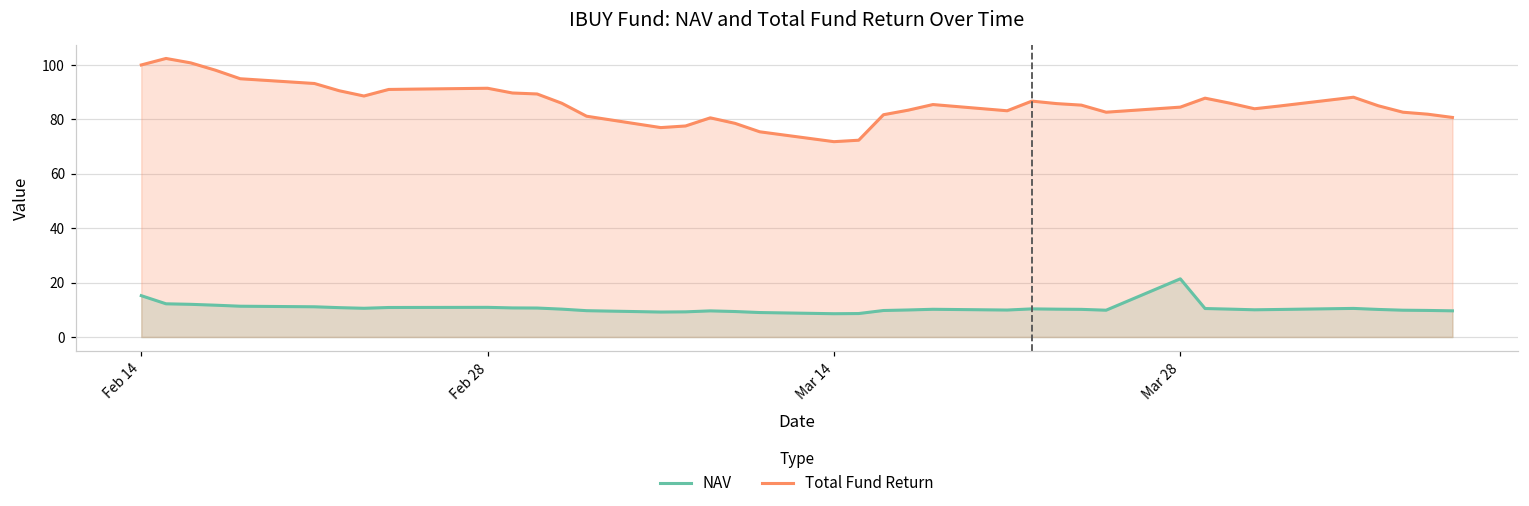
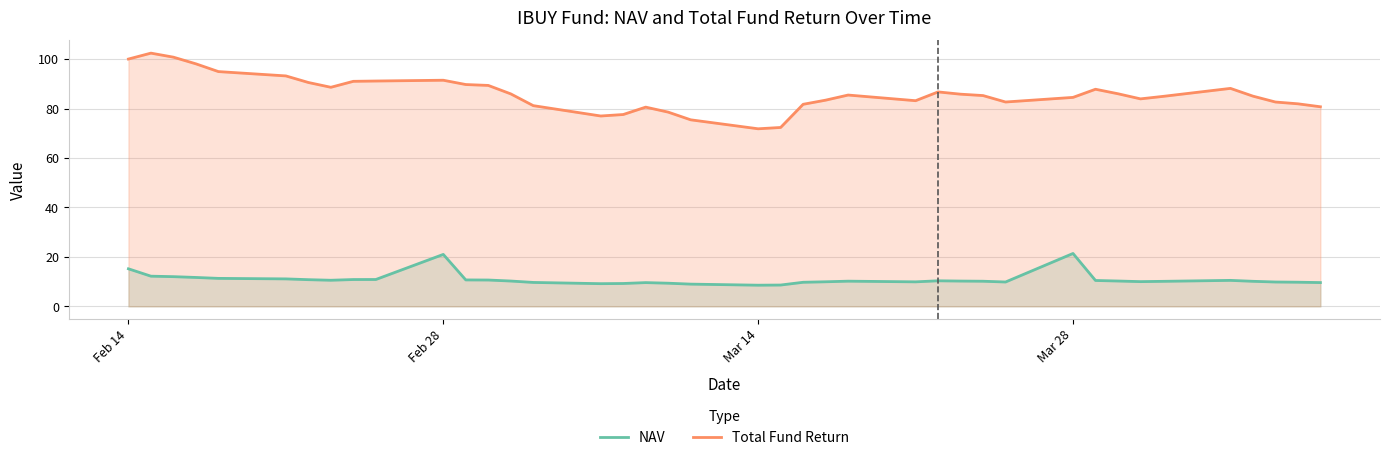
  {
    "NAV": {
      "Feb 14": 15,
-     "Feb 28": 11,
+     "Feb 28": 21,
      "Mar 14": 9,
      "Mar 28": 21
    },
    "Total Fund Return": {
      "Feb 14": 100,
      "Feb 28": 91,
      "Mar 14": 72,
      "Mar 28": 84
    }
  }
